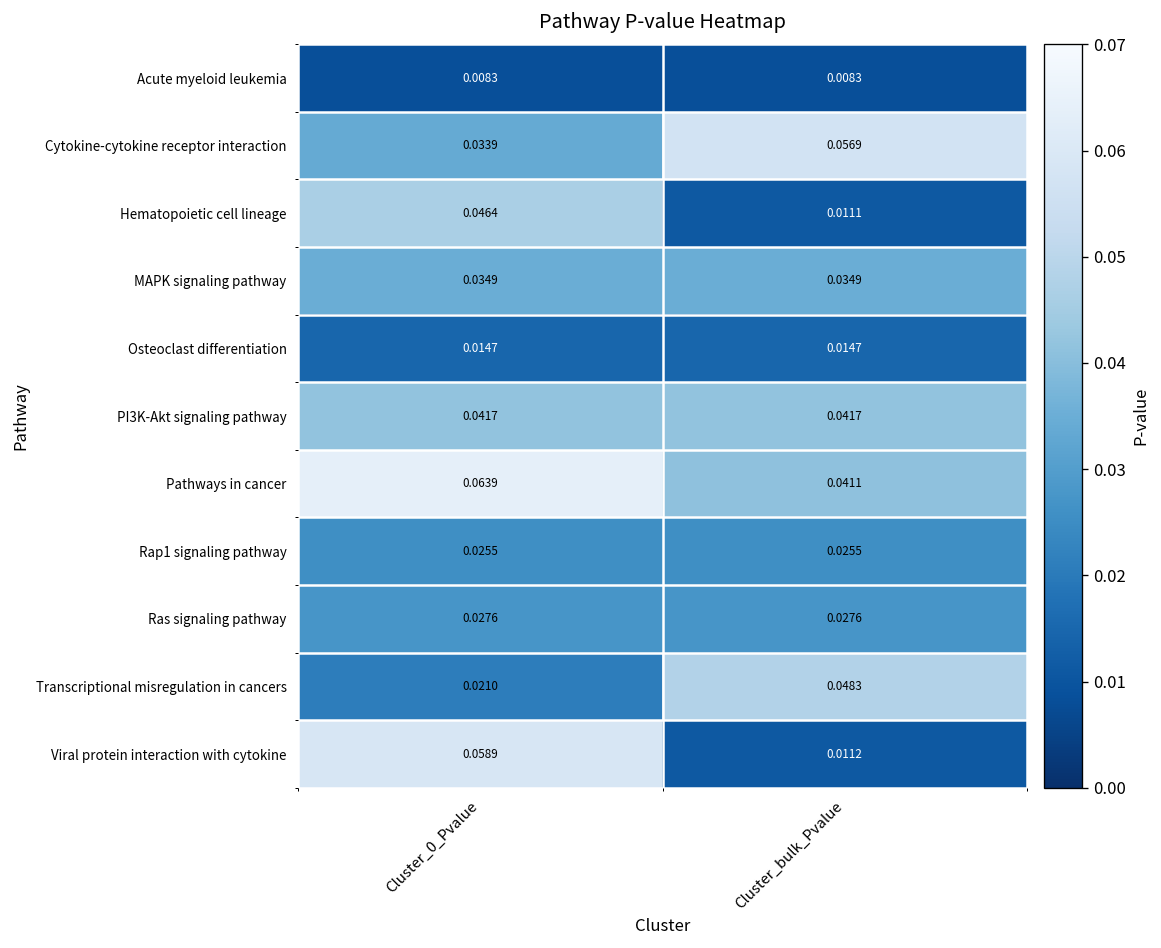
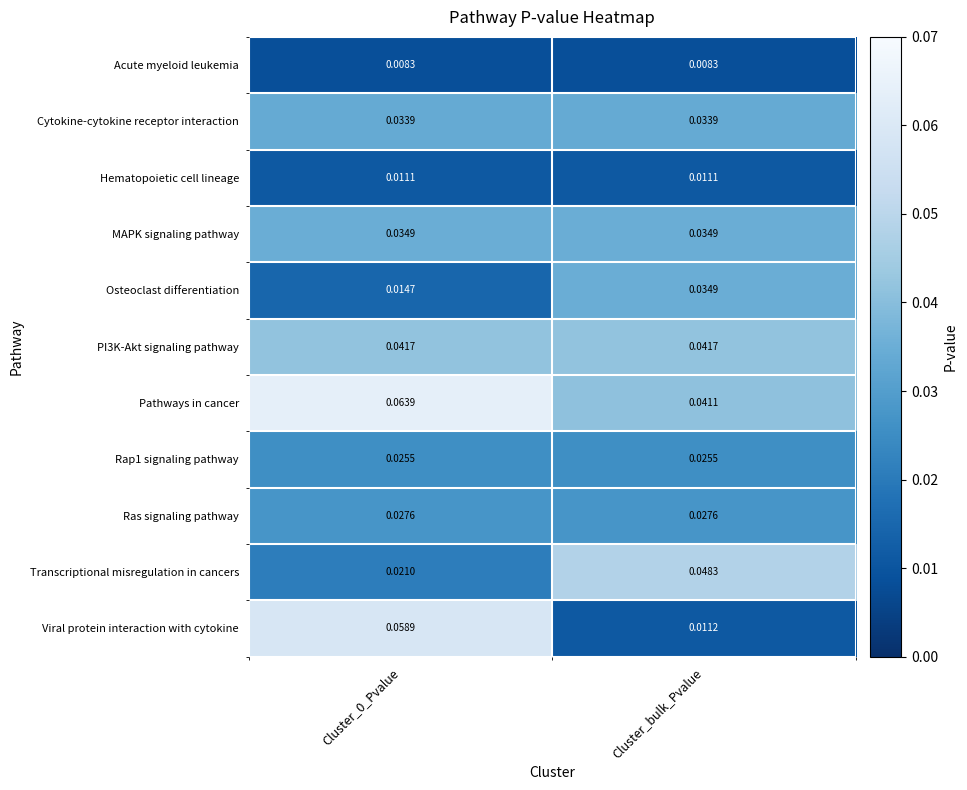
  {
    "Acute myeloid leukemia": {
      "Cluster_0_Pvalue": 0.0083,
      "Cluster_bulk_Pvalue": 0.0083
    },
    "Cytokine-cytokine receptor interaction": {
      "Cluster_0_Pvalue": 0.0339,
-     "Cluster_bulk_Pvalue": 0.0569
+     "Cluster_bulk_Pvalue": 0.0339
    },
    "Hematopoietic cell lineage": {
-     "Cluster_0_Pvalue": 0.0464,
+     "Cluster_0_Pvalue": 0.0111,
      "Cluster_bulk_Pvalue": 0.0111
    },
    "MAPK signaling pathway": {
      "Cluster_0_Pvalue": 0.0349,
      "Cluster_bulk_Pvalue": 0.0349
    },
    "Osteoclast differentiation": {
      "Cluster_0_Pvalue": 0.0147,
-     "Cluster_bulk_Pvalue": 0.0147
+     "Cluster_bulk_Pvalue": 0.0349
    },
    "PI3K-Akt signaling pathway": {
      "Cluster_0_Pvalue": 0.0417,
      "Cluster_bulk_Pvalue": 0.0417
    },
    "Pathways in cancer": {
      "Cluster_0_Pvalue": 0.0639,
      "Cluster_bulk_Pvalue": 0.0411
    },
    "Rap1 signaling pathway": {
      "Cluster_0_Pvalue": 0.0255,
      "Cluster_bulk_Pvalue": 0.0255
    },
    "Ras signaling pathway": {
      "Cluster_0_Pvalue": 0.0276,
      "Cluster_bulk_Pvalue": 0.0276
    },
    "Transcriptional misregulation in cancers": {
      "Cluster_0_Pvalue": 0.0210,
      "Cluster_bulk_Pvalue": 0.0483
    },
    "Viral protein interaction with cytokine": {
      "Cluster_0_Pvalue": 0.0589,
      "Cluster_bulk_Pvalue": 0.0112
    }
  }
